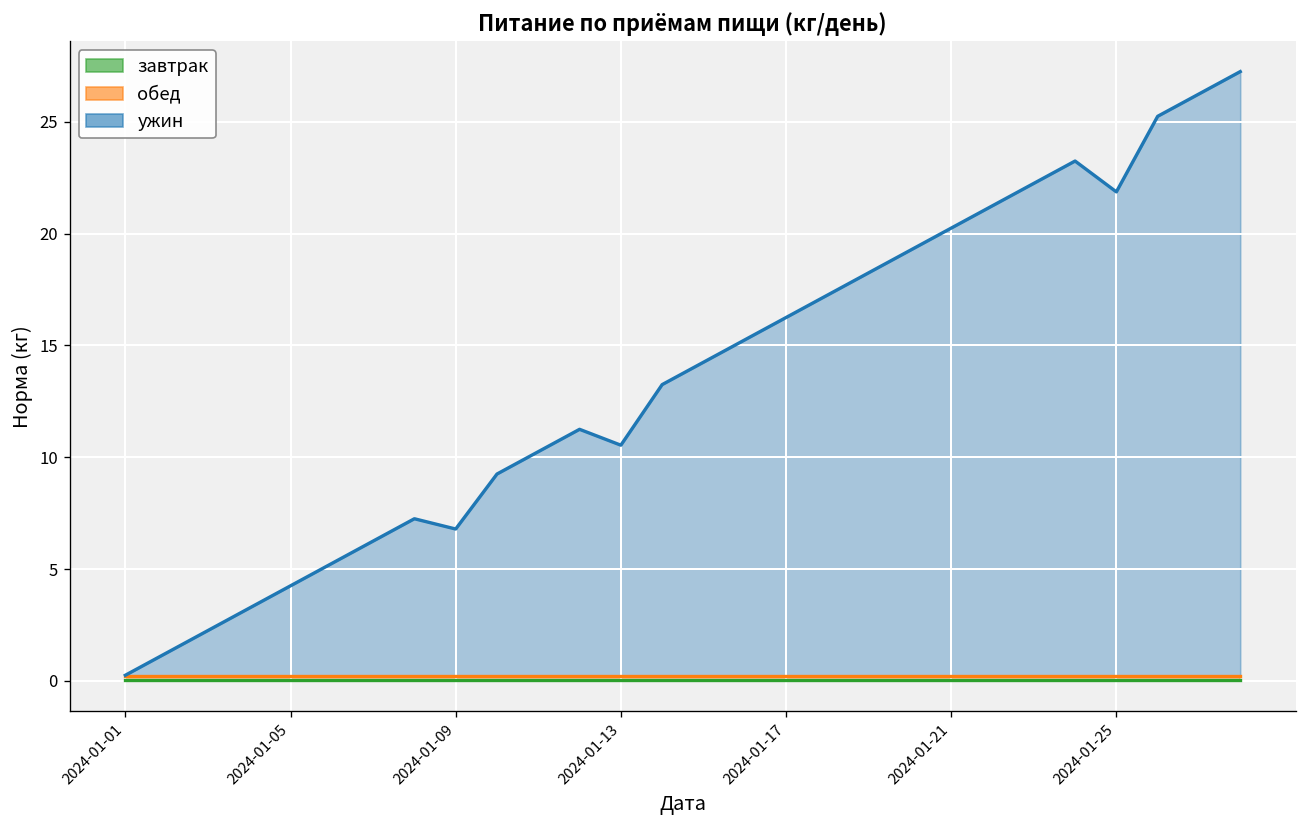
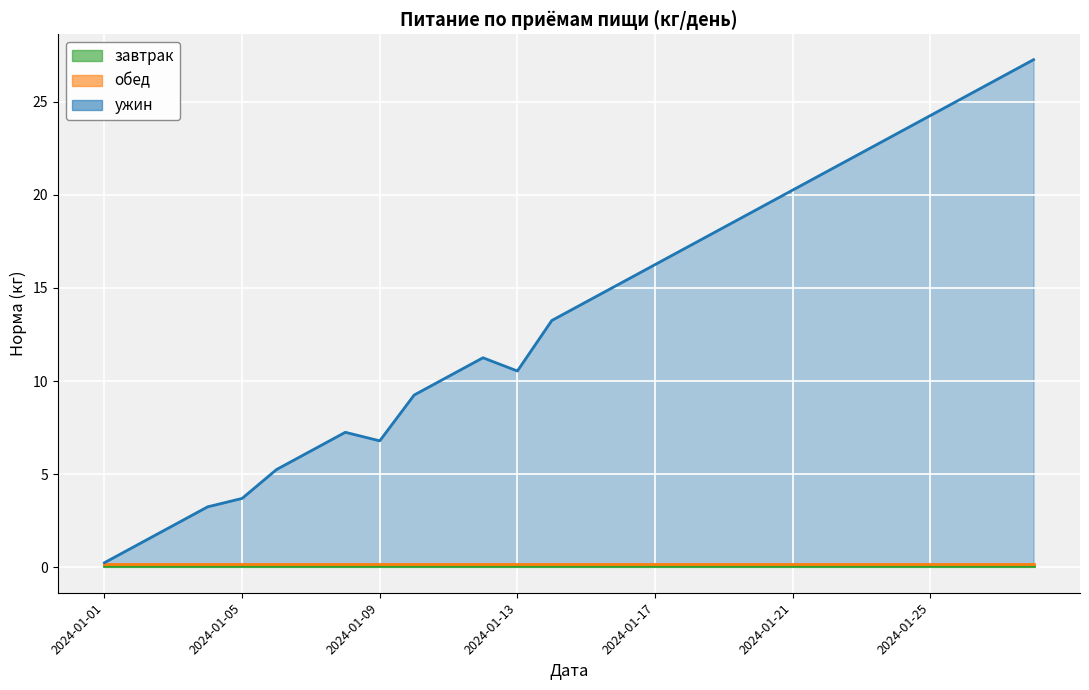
  {
    "завтрак": {
      "2024-01-01": 0.1,
      "2024-01-05": 0.1,
      "2024-01-09": 0.1,
      "2024-01-13": 0.1,
      "2024-01-17": 0.1,
      "2024-01-21": 0.1,
      "2024-01-25": 0.1
    },
    "обед": {
      "2024-01-05": 0.2,
      "2024-01-09": 0.2,
      "2024-01-13": 0.2,
      "2024-01-17": 0.2,
      "2024-01-21": 0.2,
      "2024-01-25": 0.2
    },
    "ужин": {
-     "2024-01-05": 4.3,
+     "2024-01-05": 3.7,
      "2024-01-09": 6.8,
      "2024-01-13": 10.5,
      "2024-01-17": 16.3,
      "2024-01-21": 20.3,
-     "2024-01-25": 21.9
+     "2024-01-25": 24.3
    }
  }
